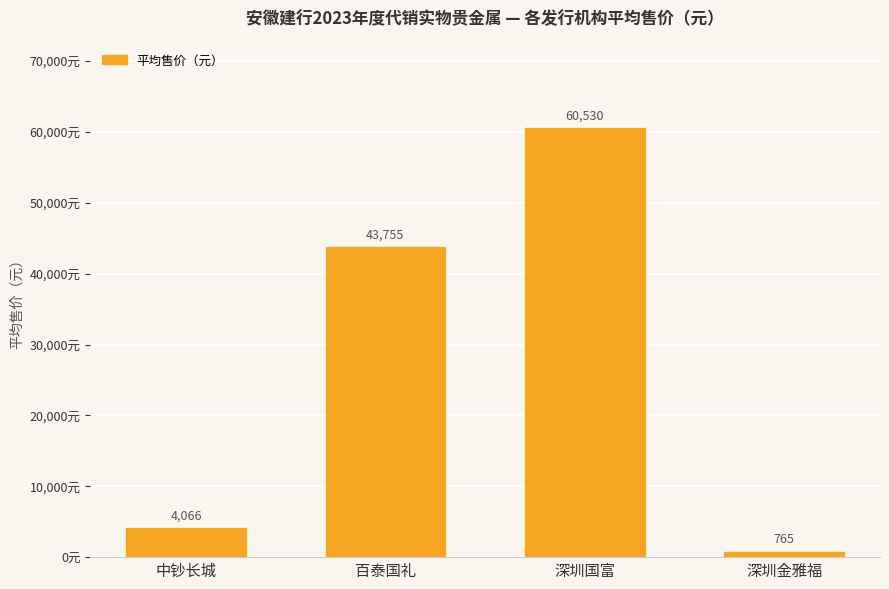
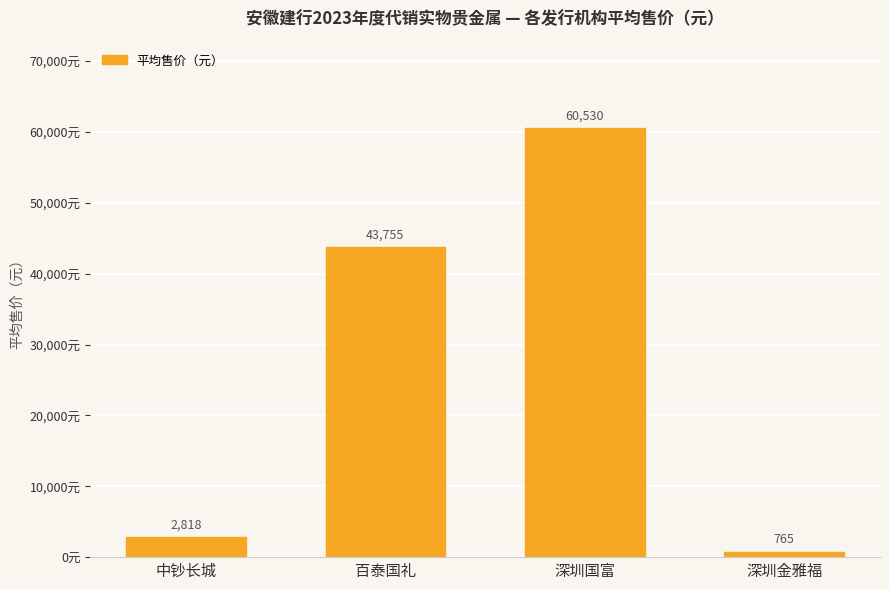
  {
-   "中钞长城": "4,066",
+   "中钞长城": "2,818",
    "百泰国礼": "43,755",
    "深圳国富": "60,530",
    "深圳金雅福": "765"
  }
